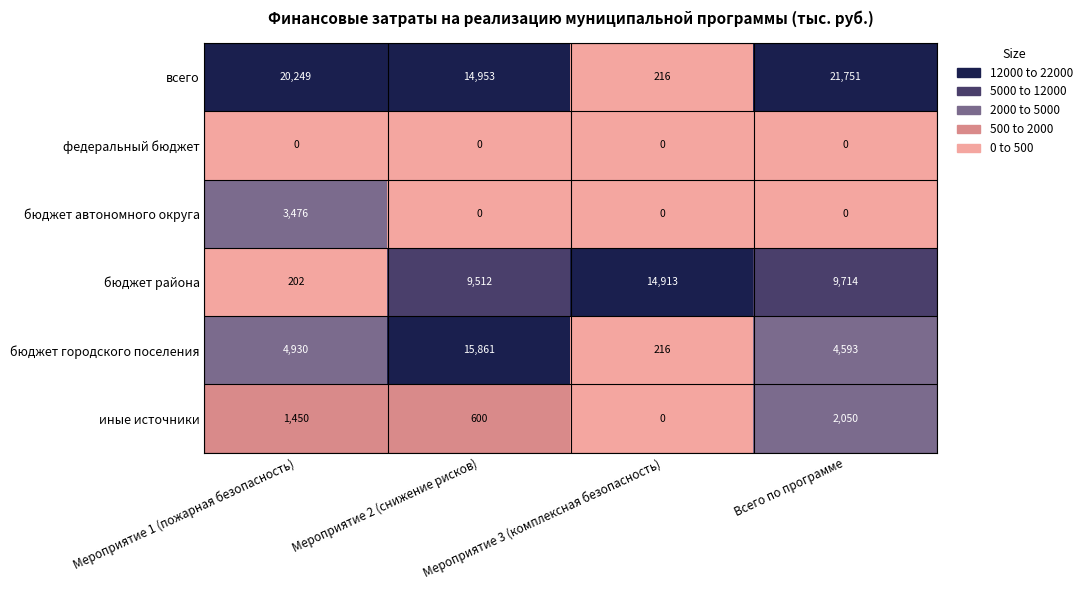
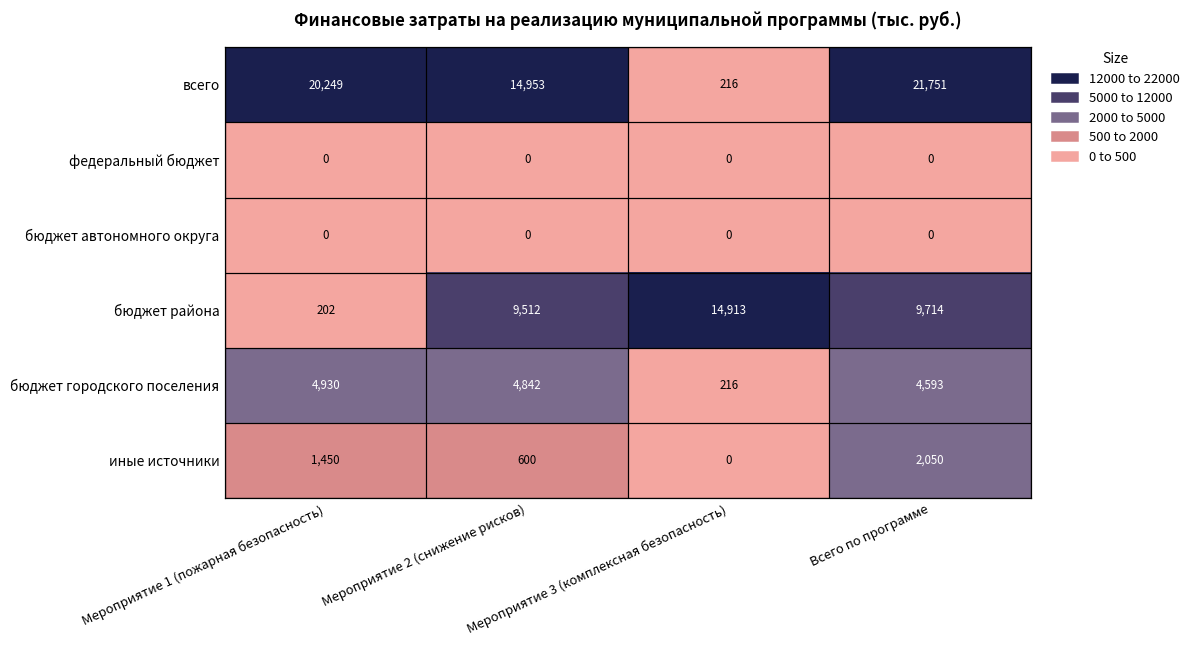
  {
    "всего": {
      "Мероприятие 1 (пожарная безопасность)": "20,249",
      "Мероприятие 2 (снижение рисков)": "14,953",
      "Мероприятие 3 (комплексная безопасность)": "216",
      "Всего по программе": "21,751"
    },
    "федеральный бюджет": {
      "Мероприятие 1 (пожарная безопасность)": "0",
      "Мероприятие 2 (снижение рисков)": "0",
      "Мероприятие 3 (комплексная безопасность)": "0",
      "Всего по программе": "0"
    },
    "бюджет автономного округа": {
-     "Мероприятие 1 (пожарная безопасность)": "3,476",
+     "Мероприятие 1 (пожарная безопасность)": "0",
      "Мероприятие 2 (снижение рисков)": "0",
      "Мероприятие 3 (комплексная безопасность)": "0",
      "Всего по программе": "0"
    },
    "бюджет района": {
      "Мероприятие 1 (пожарная безопасность)": "202",
      "Мероприятие 2 (снижение рисков)": "9,512",
      "Мероприятие 3 (комплексная безопасность)": "14,913",
      "Всего по программе": "9,714"
    },
    "бюджет городского поселения": {
      "Мероприятие 1 (пожарная безопасность)": "4,930",
-     "Мероприятие 2 (снижение рисков)": "15,861",
+     "Мероприятие 2 (снижение рисков)": "4,842",
      "Мероприятие 3 (комплексная безопасность)": "216",
      "Всего по программе": "4,593"
    },
    "иные источники": {
      "Мероприятие 1 (пожарная безопасность)": "1,450",
      "Мероприятие 2 (снижение рисков)": "600",
      "Мероприятие 3 (комплексная безопасность)": "0",
      "Всего по программе": "2,050"
    }
  }
